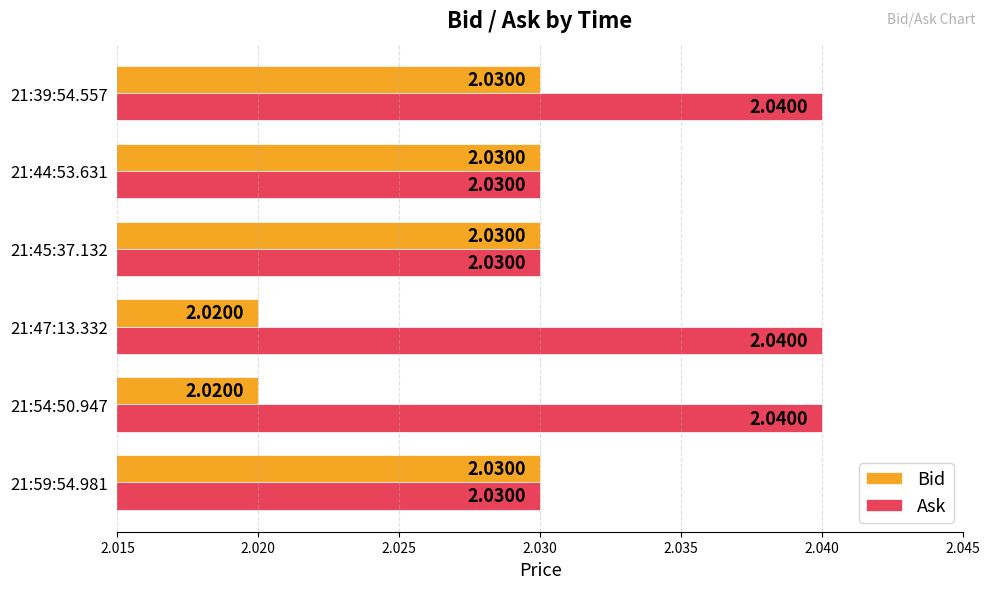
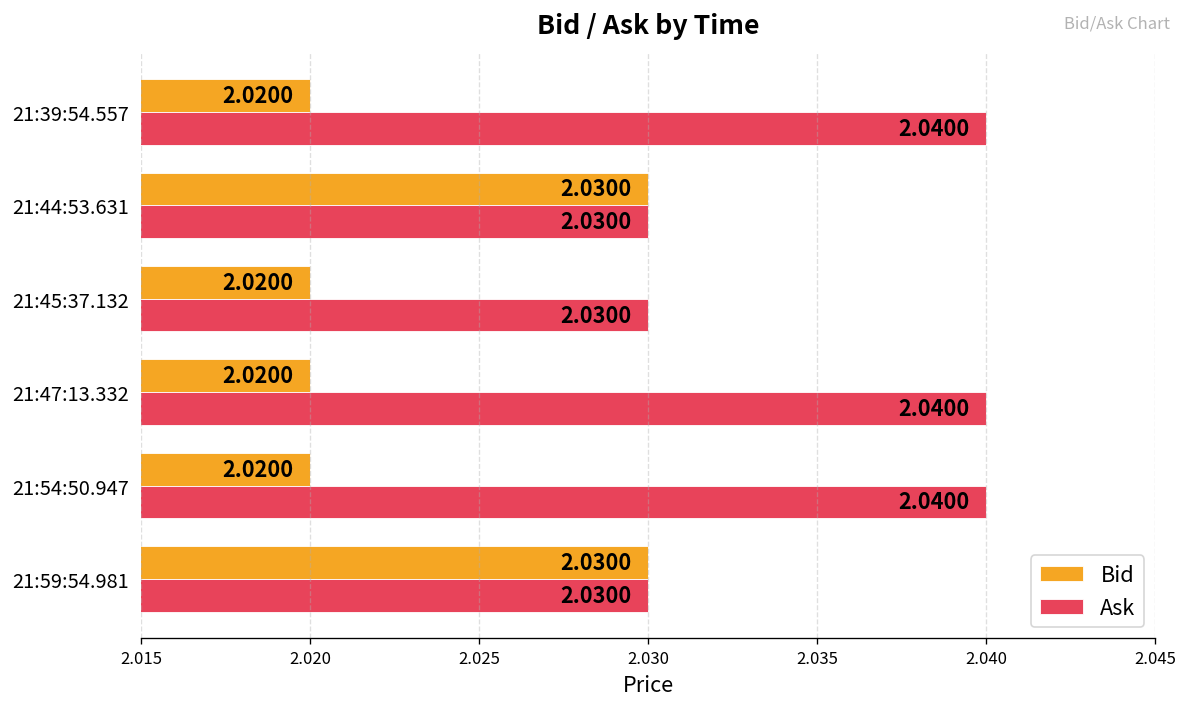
  {
    "Bid": {
-     "21:39:54.557": 2.0300,
+     "21:39:54.557": 2.0200,
      "21:44:53.631": 2.0300,
-     "21:45:37.132": 2.0300,
+     "21:45:37.132": 2.0200,
      "21:47:13.332": 2.0200,
      "21:54:50.947": 2.0200,
      "21:59:54.981": 2.0300
    },
    "Ask": {
      "21:39:54.557": 2.0400,
      "21:44:53.631": 2.0300,
      "21:45:37.132": 2.0300,
      "21:47:13.332": 2.0400,
      "21:54:50.947": 2.0400,
      "21:59:54.981": 2.0300
    }
  }
